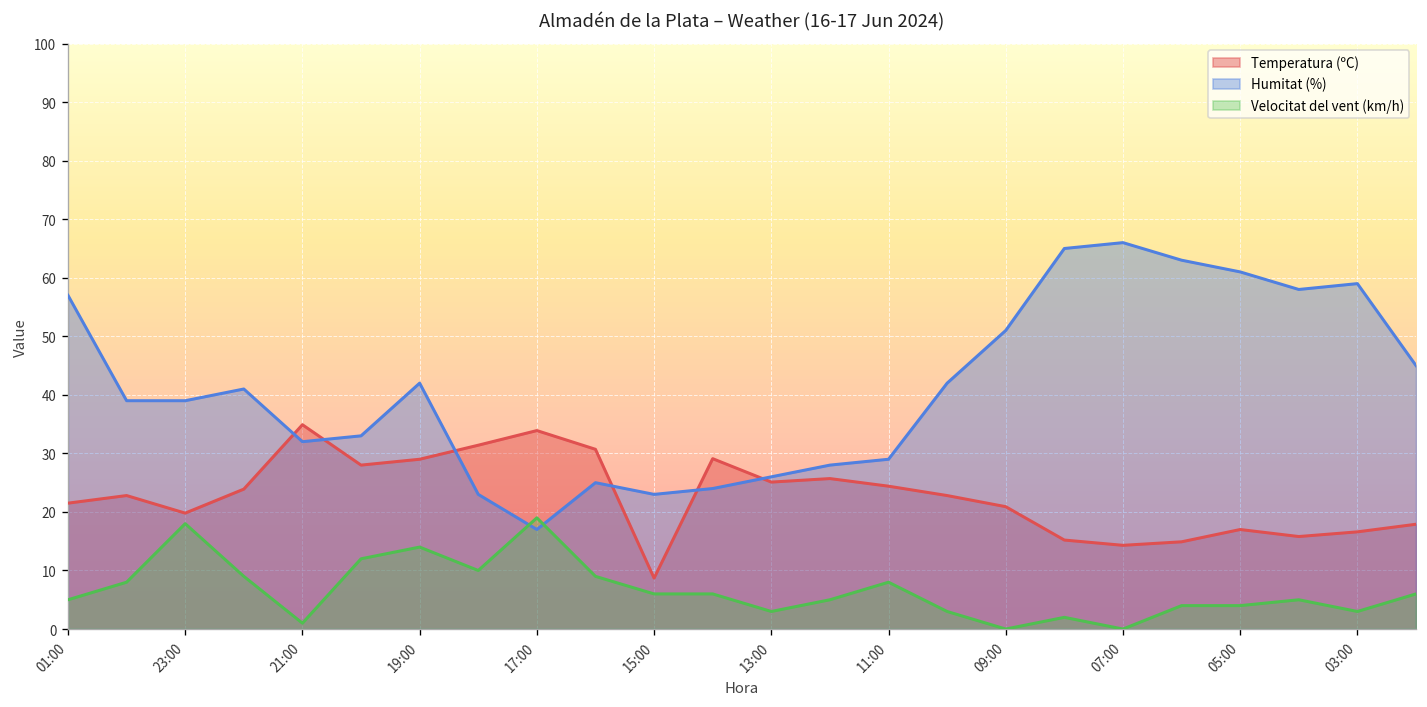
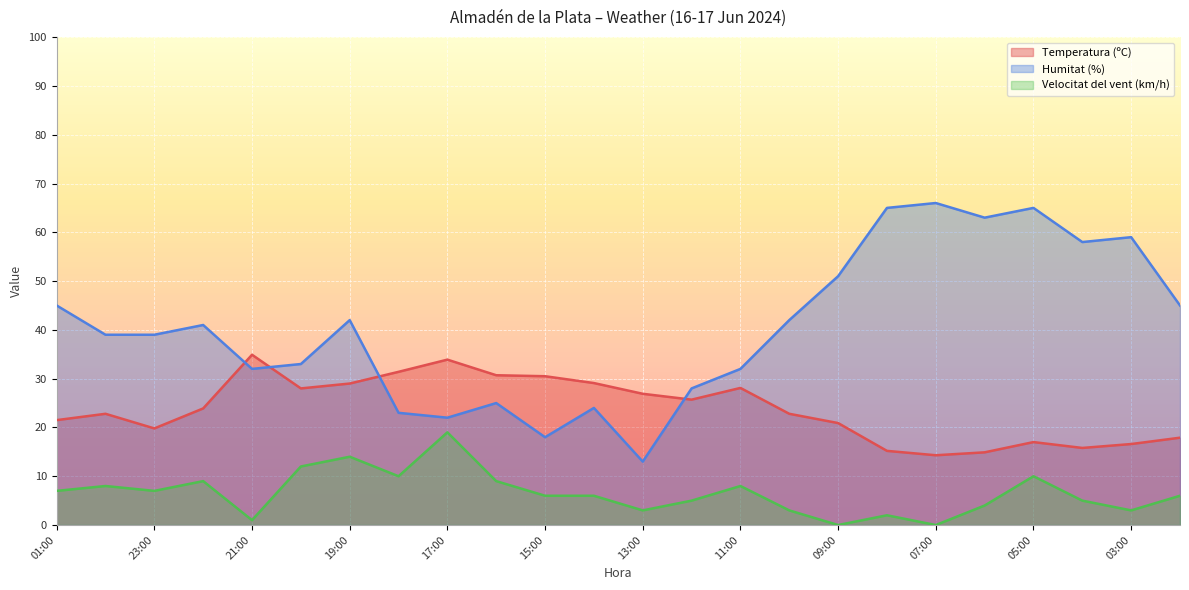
  {
    "Temperatura (ºC)": {
      "01:00": 22,
      "23:00": 20,
      "21:00": 35,
      "19:00": 29,
      "17:00": 34,
-     "15:00": 9,
-     "13:00": 25,
-     "11:00": 24,
+     "15:00": 31,
+     "13:00": 27,
+     "11:00": 28,
      "09:00": 21,
      "07:00": 14,
      "05:00": 17,
      "03:00": 17
    },
    "Humitat (%)": {
-     "01:00": 57,
+     "01:00": 45,
      "23:00": 39,
      "21:00": 32,
      "19:00": 42,
-     "17:00": 17,
-     "15:00": 23,
-     "13:00": 26,
-     "11:00": 29,
+     "17:00": 22,
+     "15:00": 18,
+     "13:00": 13,
+     "11:00": 32,
      "09:00": 51,
      "07:00": 66,
-     "05:00": 61,
+     "05:00": 65,
      "03:00": 59
    },
    "Velocitat del vent (km/h)": {
-     "01:00": 5,
-     "23:00": 18,
+     "01:00": 7,
+     "23:00": 7,
      "21:00": 1,
      "19:00": 14,
      "17:00": 19,
      "15:00": 6,
      "13:00": 3,
      "11:00": 8,
      "09:00": 0,
      "07:00": 0,
-     "05:00": 4,
+     "05:00": 10,
      "03:00": 3
    }
  }
